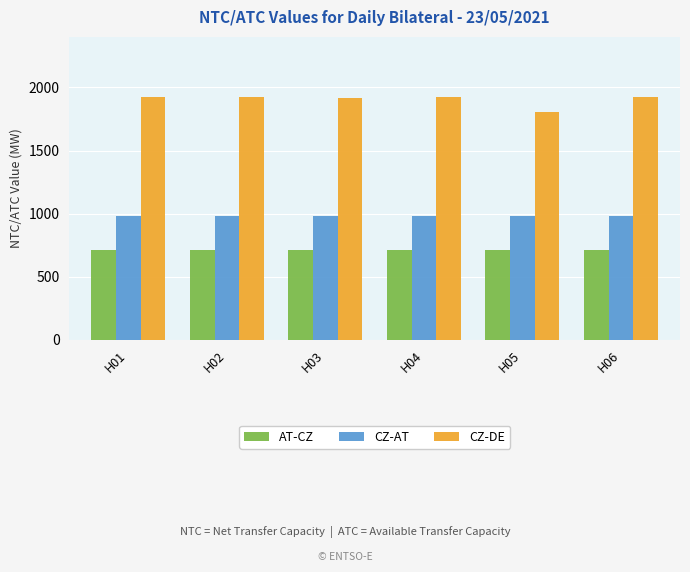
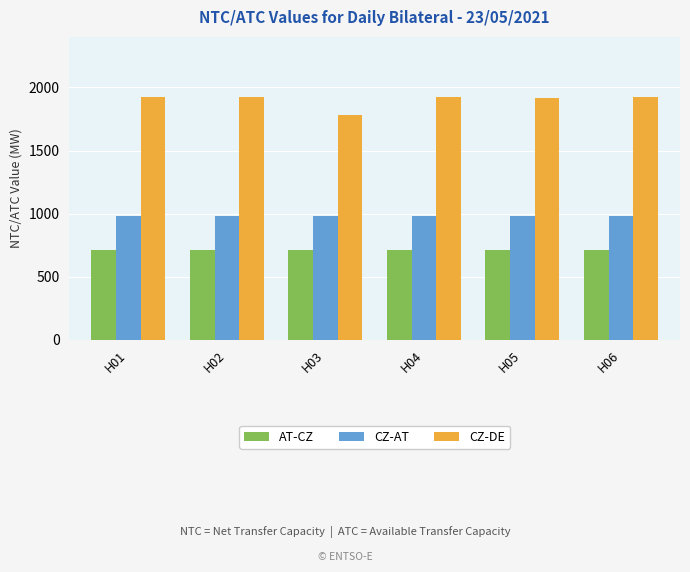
  {
    "AT-CZ": {
      "H01": 720,
      "H02": 720,
      "H03": 720,
      "H04": 720,
      "H05": 720,
      "H06": 720
    },
    "CZ-AT": {
      "H01": 990,
      "H02": 990,
      "H03": 990,
      "H04": 990,
      "H05": 990,
      "H06": 990
    },
    "CZ-DE": {
      "H01": 1930,
      "H02": 1930,
-     "H03": 1920,
+     "H03": 1780,
      "H04": 1930,
-     "H05": 1810,
+     "H05": 1920,
      "H06": 1930
    }
  }
